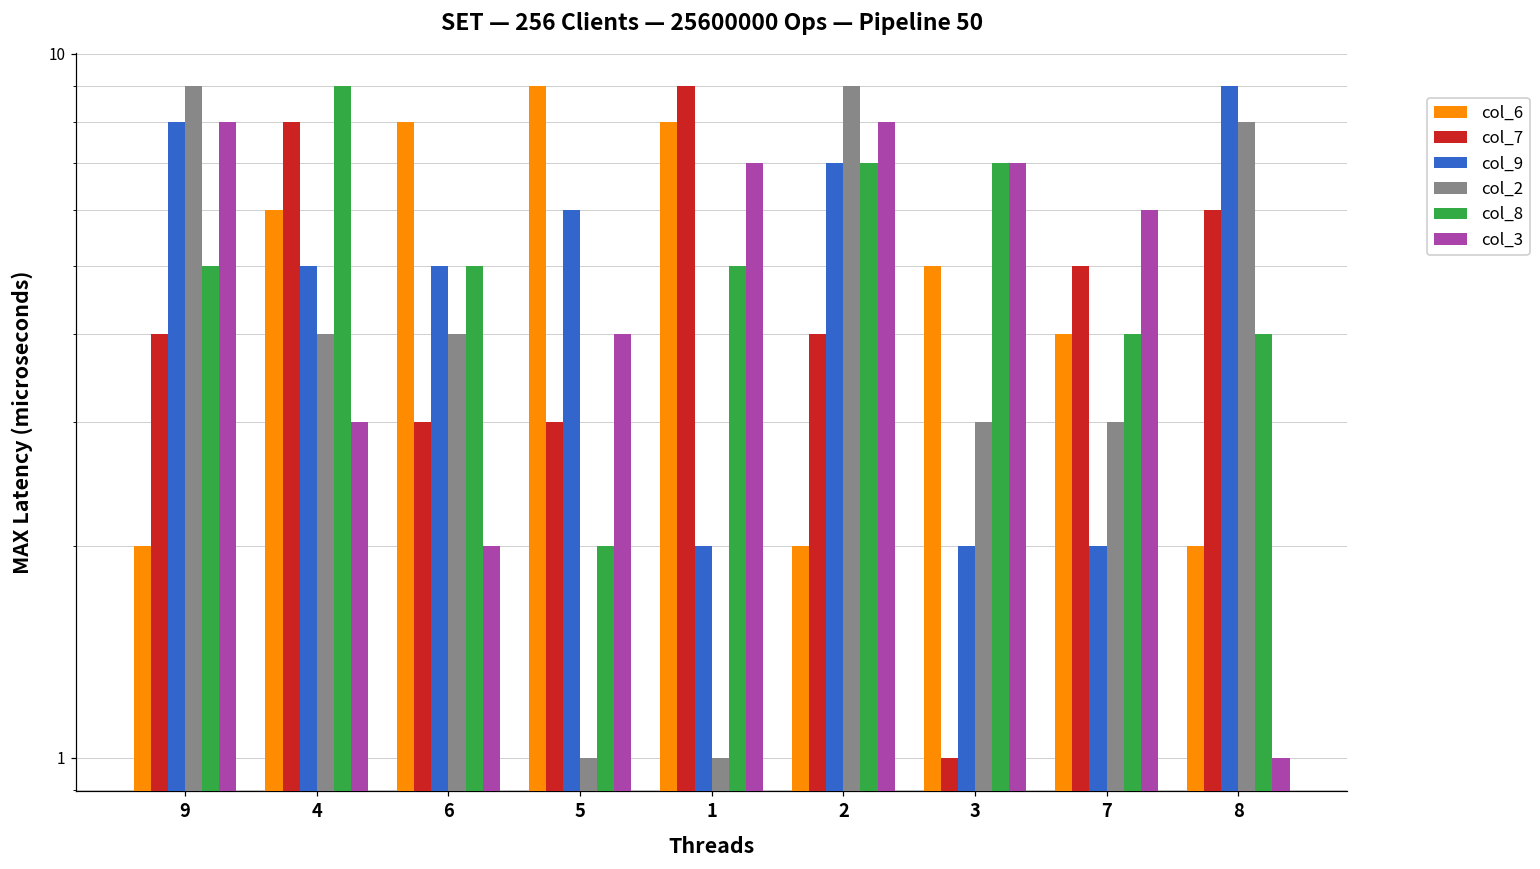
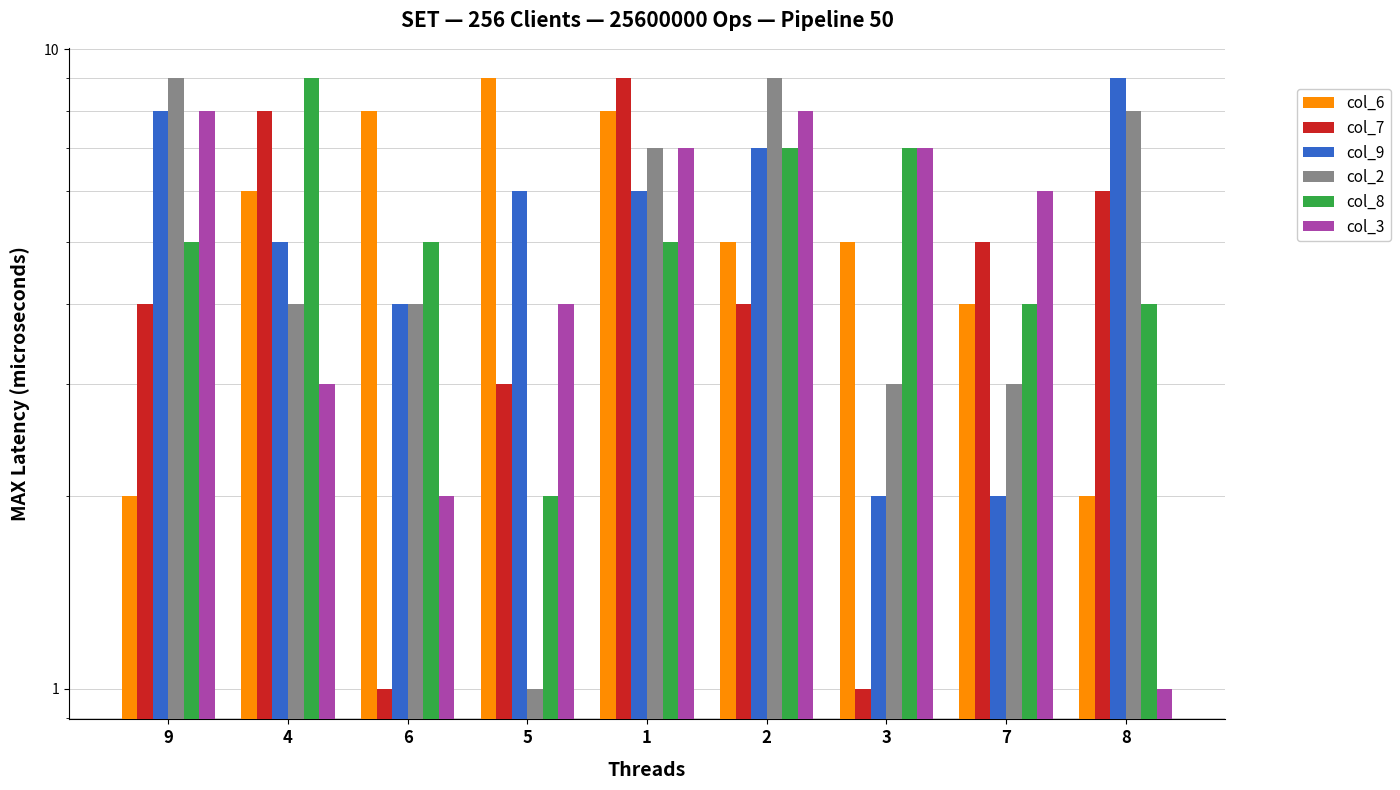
  {
    "col_6": {
      "9": 2,
      "4": 6,
      "6": 8,
      "5": 9,
      "1": 8,
-     "2": 2,
+     "2": 5,
      "3": 5,
      "7": 4,
      "8": 2
    },
    "col_7": {
      "9": 4,
      "4": 8,
-     "6": 3,
+     "6": 1,
      "5": 3,
      "1": 9,
      "2": 4,
      "3": 1,
      "7": 5,
      "8": 6
    },
    "col_9": {
      "9": 8,
      "4": 5,
-     "6": 5,
+     "6": 4,
      "5": 6,
-     "1": 2,
+     "1": 6,
      "2": 7,
      "3": 2,
      "7": 2,
      "8": 9
    },
    "col_2": {
      "9": 9,
      "4": 4,
      "6": 4,
      "5": 1,
-     "1": 1,
+     "1": 7,
      "2": 9,
      "3": 3,
      "7": 3,
      "8": 8
    },
    "col_8": {
      "9": 5,
      "4": 9,
      "6": 5,
      "5": 2,
      "1": 5,
      "2": 7,
      "3": 7,
      "7": 4,
      "8": 4
    },
    "col_3": {
      "9": 8,
      "4": 3,
      "6": 2,
      "5": 4,
      "1": 7,
      "2": 8,
      "3": 7,
      "7": 6,
      "8": 1
    }
  }
